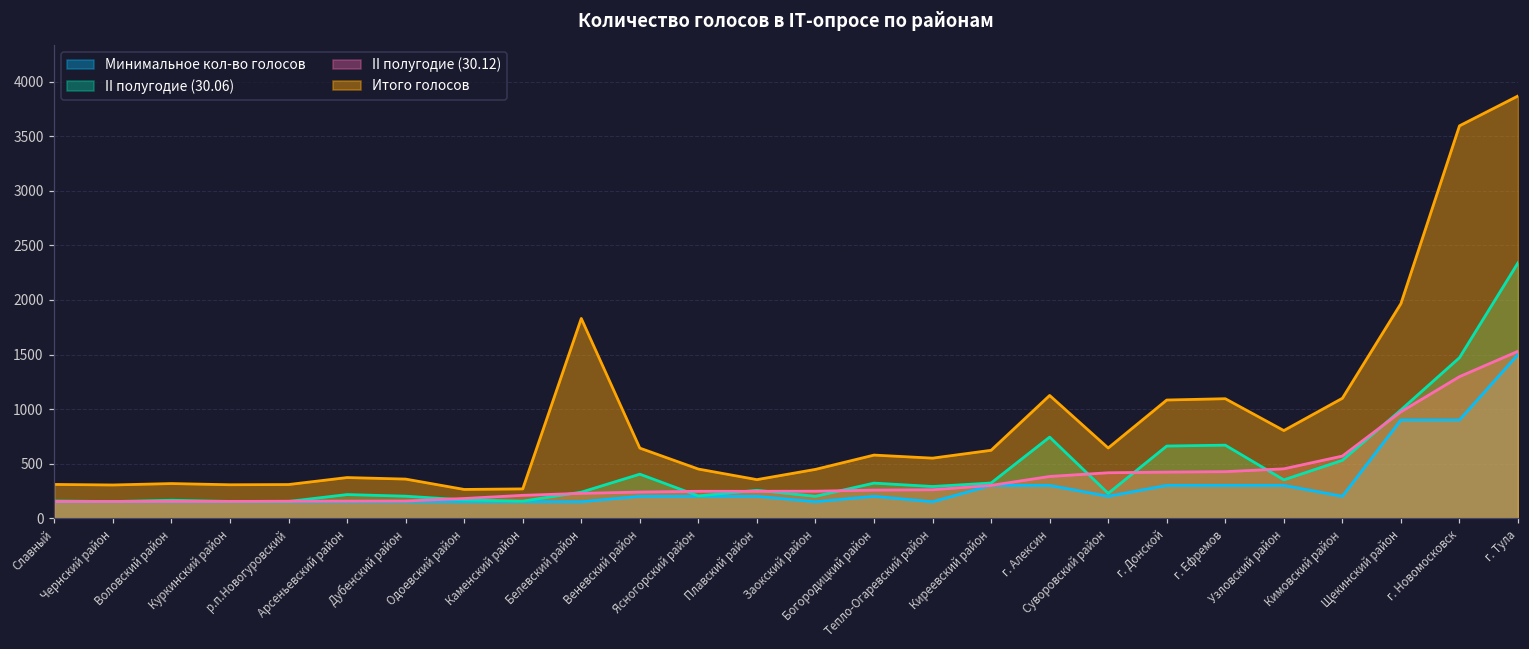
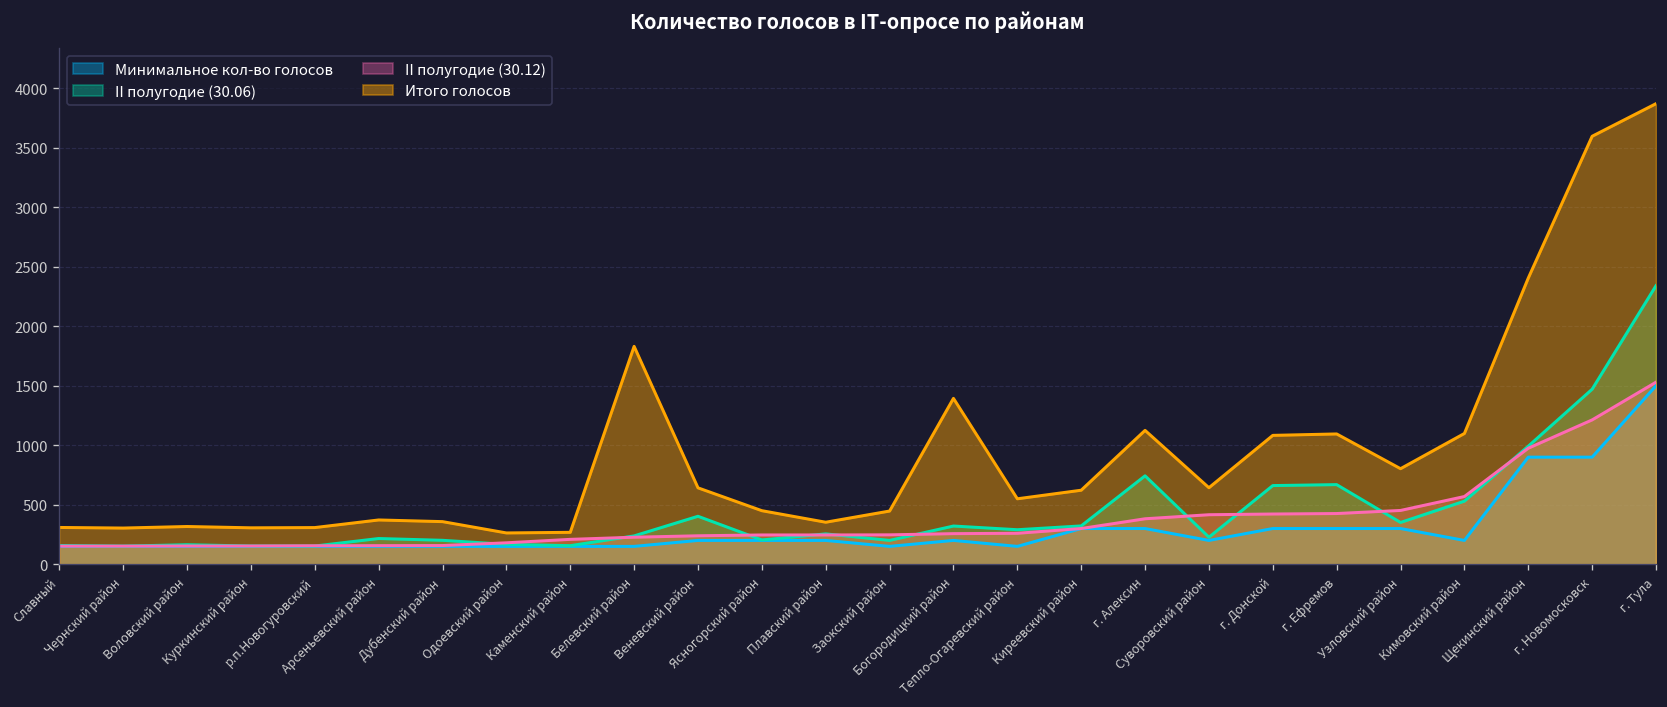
  {
    "II полугодие (30.12)": {
      "Каменский район": 200,
      "Веневский район": 200,
      "Ясногорский район": 200,
      "Заокский район": 200,
      "Богородицкий район": 300,
      "Тепло-Огаревский район": 300,
      "г. Алексин": 400,
      "Суворовский район": 400,
      "г. Донской": 400,
      "г. Ефремов": 400,
      "Узловский район": 500,
      "Кимовский район": 600,
-     "г. Новомосковск": 1300,
+     "г. Новомосковск": 1200,
      "г. Тула": 1500
    },
    "Итого голосов": {
      "Славный": 300,
      "Чернский район": 300,
      "Воловский район": 300,
      "Куркинский район": 300,
      "р.п.Новогуровский": 300,
      "Арсеньевский район": 400,
      "Дубенский район": 400,
      "Одоевский район": 300,
      "Каменский район": 300,
      "Белевский район": 1800,
      "Веневский район": 600,
      "Ясногорский район": 500,
      "Плавский район": 400,
      "Заокский район": 400,
-     "Богородицкий район": 600,
+     "Богородицкий район": 1400,
      "Тепло-Огаревский район": 600,
      "Киреевский район": 600,
      "г. Алексин": 1100,
      "Суворовский район": 600,
      "г. Донской": 1100,
      "г. Ефремов": 1100,
      "Узловский район": 800,
      "Кимовский район": 1100,
-     "Щекинский район": 2000,
+     "Щекинский район": 2400,
      "г. Новомосковск": 3600,
      "г. Тула": 3900
    }
  }
